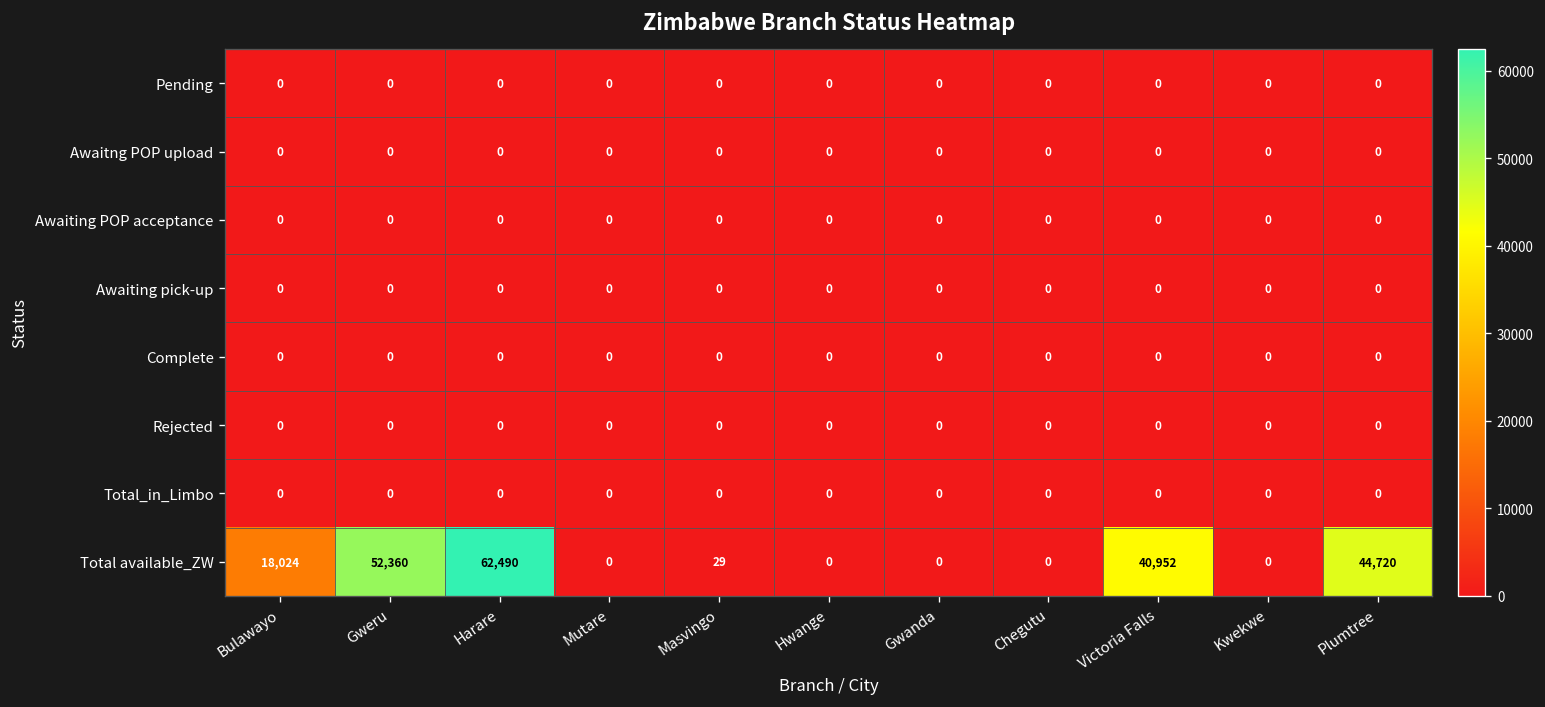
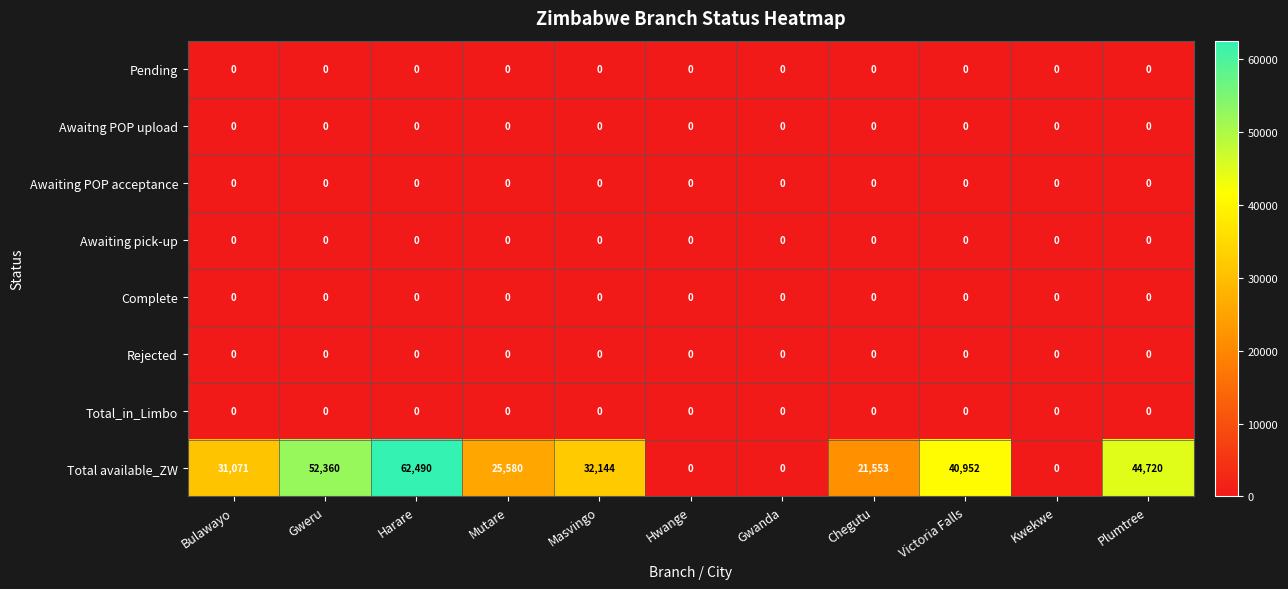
  {
    "Pending": {
      "Bulawayo": "0",
      "Gweru": "0",
      "Harare": "0",
      "Mutare": "0",
      "Masvingo": "0",
      "Hwange": "0",
      "Gwanda": "0",
      "Chegutu": "0",
      "Victoria Falls": "0",
      "Kwekwe": "0",
      "Plumtree": "0"
    },
    "Awaitng POP upload": {
      "Bulawayo": "0",
      "Gweru": "0",
      "Harare": "0",
      "Mutare": "0",
      "Masvingo": "0",
      "Hwange": "0",
      "Gwanda": "0",
      "Chegutu": "0",
      "Victoria Falls": "0",
      "Kwekwe": "0",
      "Plumtree": "0"
    },
    "Awaiting POP acceptance": {
      "Bulawayo": "0",
      "Gweru": "0",
      "Harare": "0",
      "Mutare": "0",
      "Masvingo": "0",
      "Hwange": "0",
      "Gwanda": "0",
      "Chegutu": "0",
      "Victoria Falls": "0",
      "Kwekwe": "0",
      "Plumtree": "0"
    },
    "Awaiting pick-up": {
      "Bulawayo": "0",
      "Gweru": "0",
      "Harare": "0",
      "Mutare": "0",
      "Masvingo": "0",
      "Hwange": "0",
      "Gwanda": "0",
      "Chegutu": "0",
      "Victoria Falls": "0",
      "Kwekwe": "0",
      "Plumtree": "0"
    },
    "Complete": {
      "Bulawayo": "0",
      "Gweru": "0",
      "Harare": "0",
      "Mutare": "0",
      "Masvingo": "0",
      "Hwange": "0",
      "Gwanda": "0",
      "Chegutu": "0",
      "Victoria Falls": "0",
      "Kwekwe": "0",
      "Plumtree": "0"
    },
    "Rejected": {
      "Bulawayo": "0",
      "Gweru": "0",
      "Harare": "0",
      "Mutare": "0",
      "Masvingo": "0",
      "Hwange": "0",
      "Gwanda": "0",
      "Chegutu": "0",
      "Victoria Falls": "0",
      "Kwekwe": "0",
      "Plumtree": "0"
    },
    "Total_in_Limbo": {
      "Bulawayo": "0",
      "Gweru": "0",
      "Harare": "0",
      "Mutare": "0",
      "Masvingo": "0",
      "Hwange": "0",
      "Gwanda": "0",
      "Chegutu": "0",
      "Victoria Falls": "0",
      "Kwekwe": "0",
      "Plumtree": "0"
    },
    "Total available_ZW": {
-     "Bulawayo": "18,024",
+     "Bulawayo": "31,071",
      "Gweru": "52,360",
      "Harare": "62,490",
-     "Mutare": "0",
-     "Masvingo": "29",
+     "Mutare": "25,580",
+     "Masvingo": "32,144",
      "Hwange": "0",
      "Gwanda": "0",
-     "Chegutu": "0",
+     "Chegutu": "21,553",
      "Victoria Falls": "40,952",
      "Kwekwe": "0",
      "Plumtree": "44,720"
    }
  }
